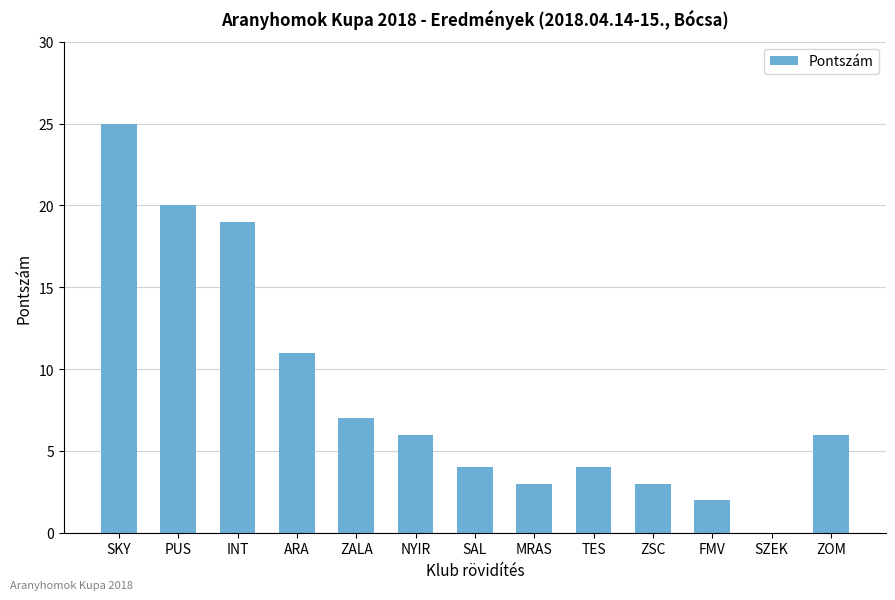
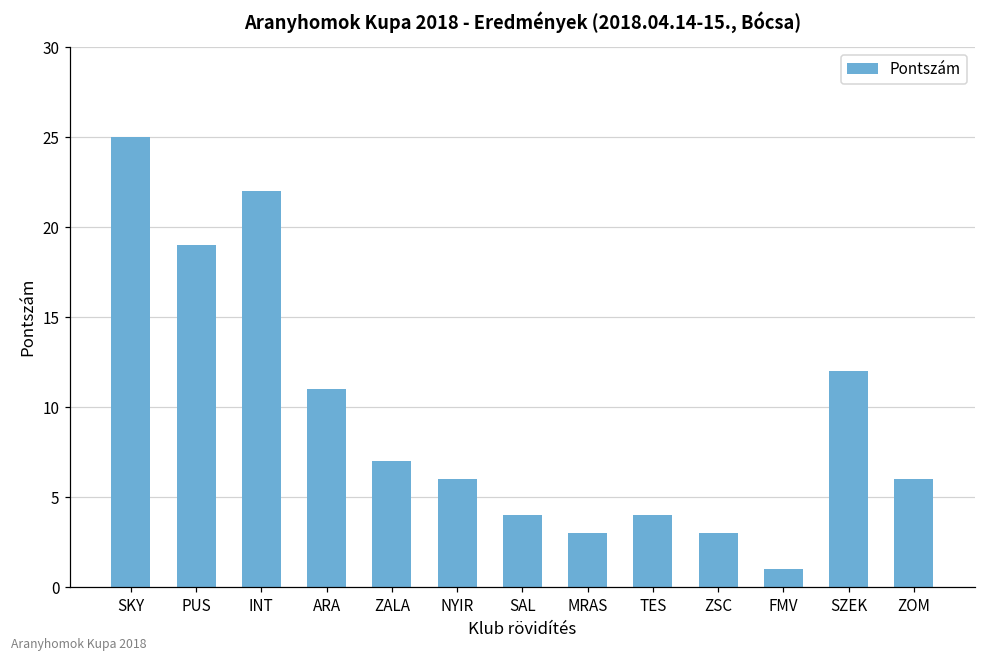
  {
    "SKY": 25,
-   "PUS": 20,
-   "INT": 19,
+   "PUS": 19,
+   "INT": 22,
    "ARA": 11,
    "ZALA": 7,
    "NYIR": 6,
    "SAL": 4,
    "MRAS": 3,
    "TES": 4,
    "ZSC": 3,
-   "FMV": 2,
-   "SZEK": 0,
+   "FMV": 1,
+   "SZEK": 12,
    "ZOM": 6
  }
